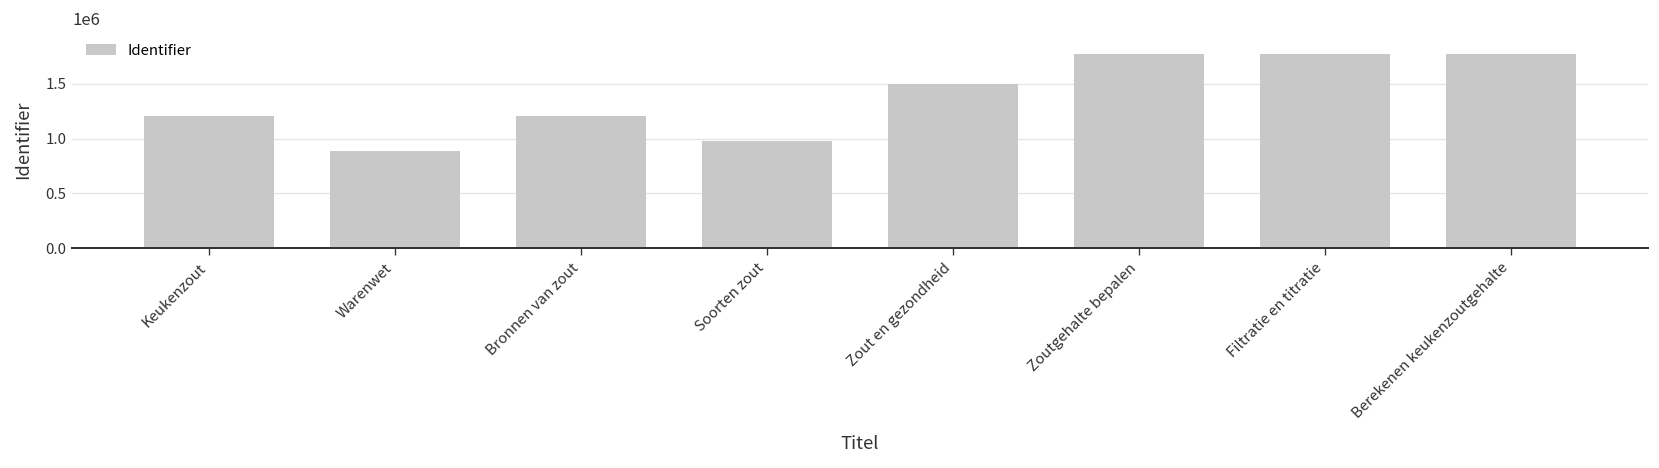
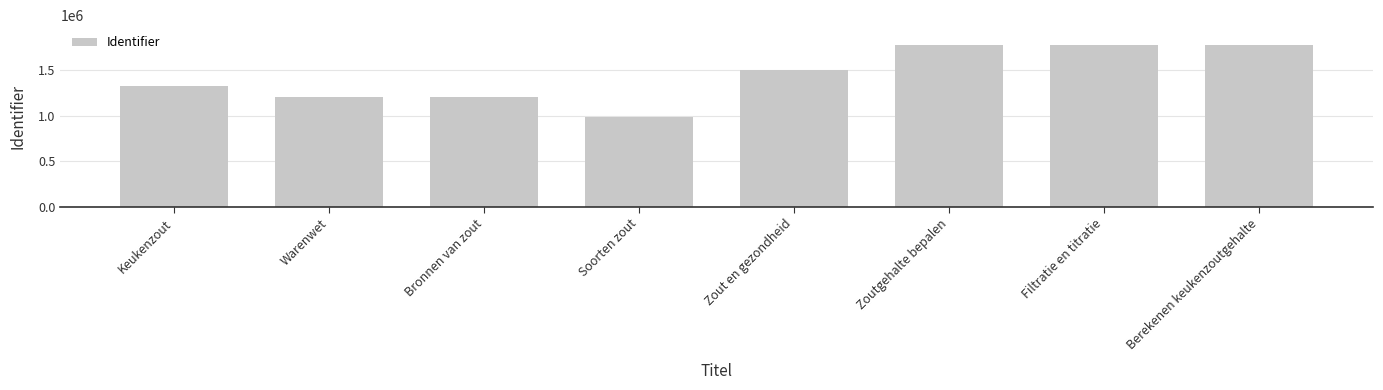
  {
-   "Keukenzout": 1200000,
-   "Warenwet": 900000,
+   "Keukenzout": 1300000,
+   "Warenwet": 1200000,
    "Bronnen van zout": 1200000,
    "Soorten zout": 1000000,
    "Zout en gezondheid": 1500000,
    "Zoutgehalte bepalen": 1800000,
    "Filtratie en titratie": 1800000,
    "Berekenen keukenzoutgehalte": 1800000
  }
